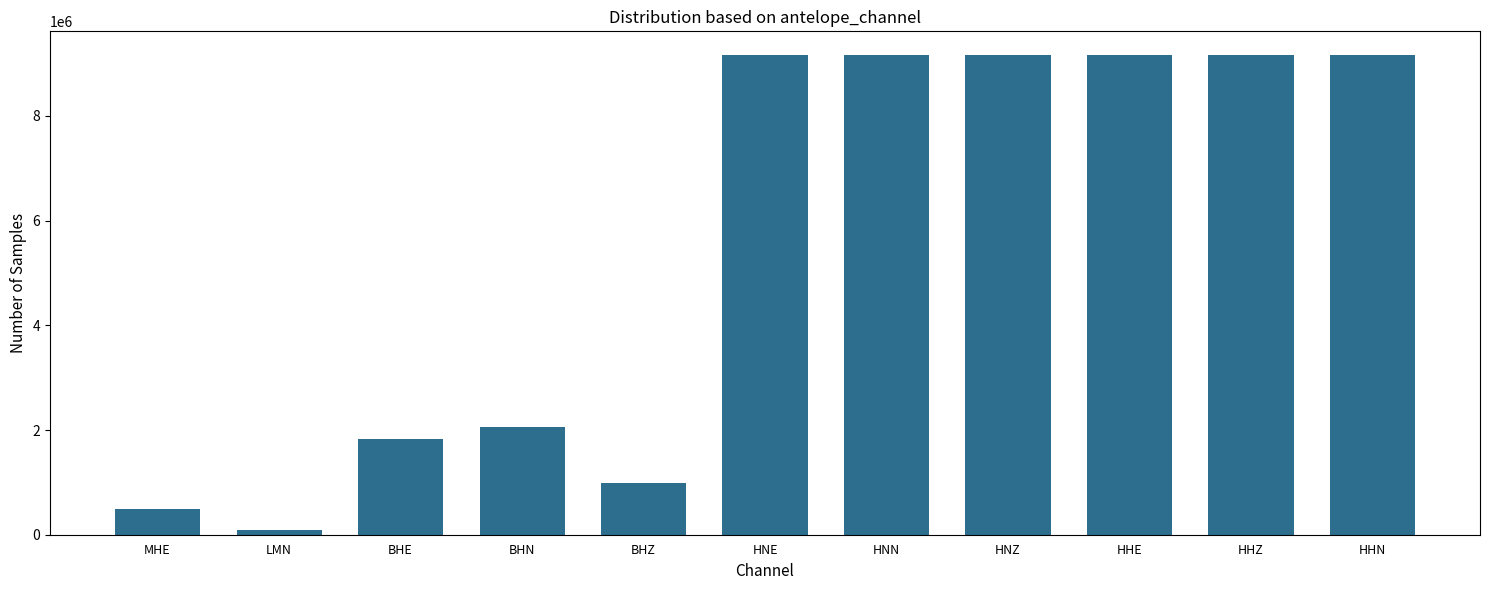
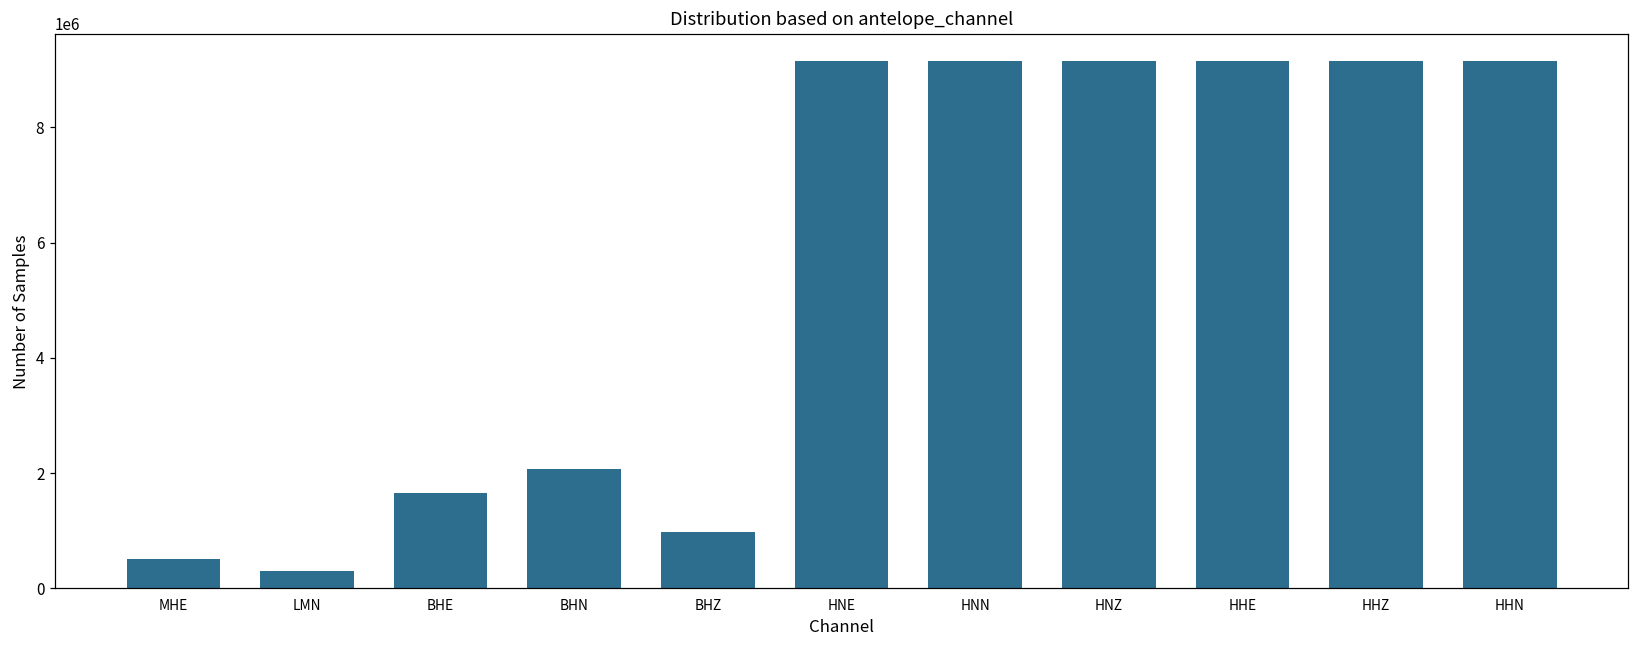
  {
    "MHE": 500000,
-   "LMN": 100000,
-   "BHE": 1800000,
+   "LMN": 300000,
+   "BHE": 1700000,
    "BHN": 2100000,
    "BHZ": 1000000,
    "HNE": 9200000,
    "HNN": 9200000,
    "HNZ": 9200000,
    "HHE": 9200000,
    "HHZ": 9200000,
    "HHN": 9200000
  }
